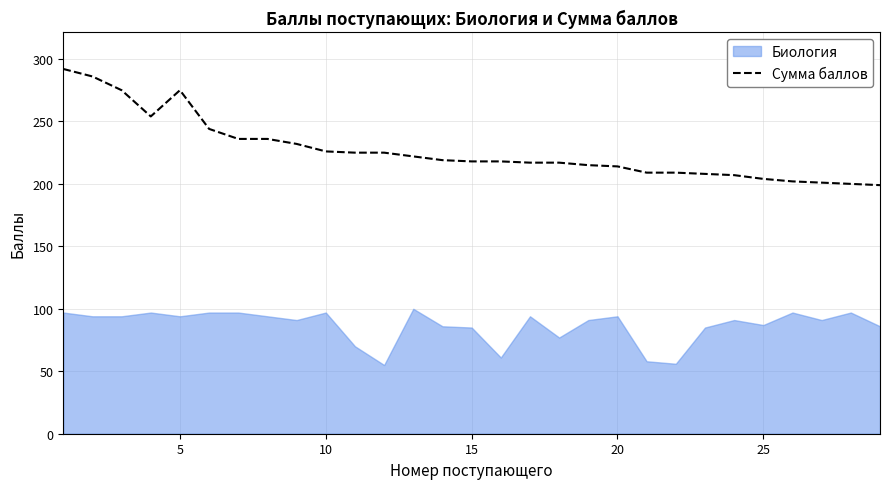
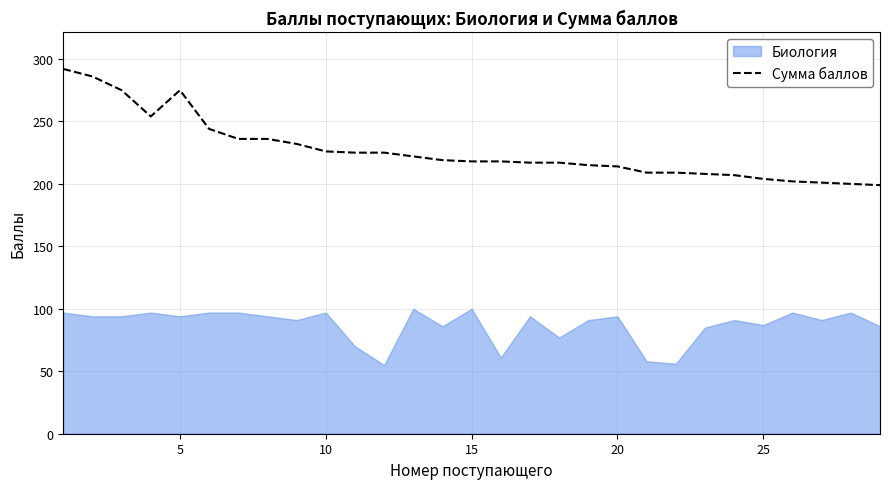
  {
    "Сумма баллов": {
      "5": 275,
      "10": 226,
      "15": 218,
      "20": 214,
      "25": 204
    },
    "Биология": {
      "5": 94,
      "10": 97,
-     "15": 85,
+     "15": 100,
      "20": 94,
      "25": 87
    }
  }
